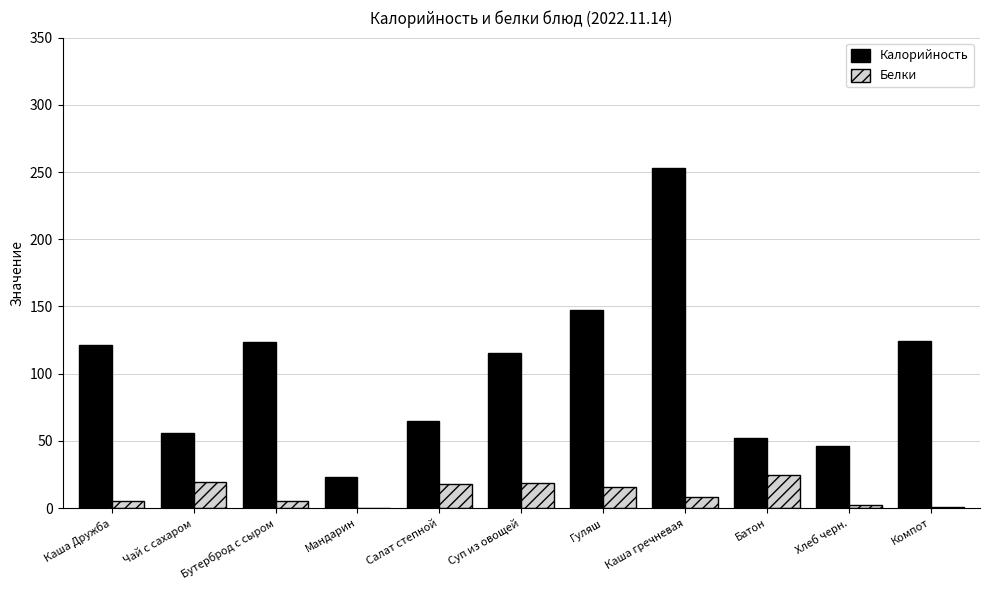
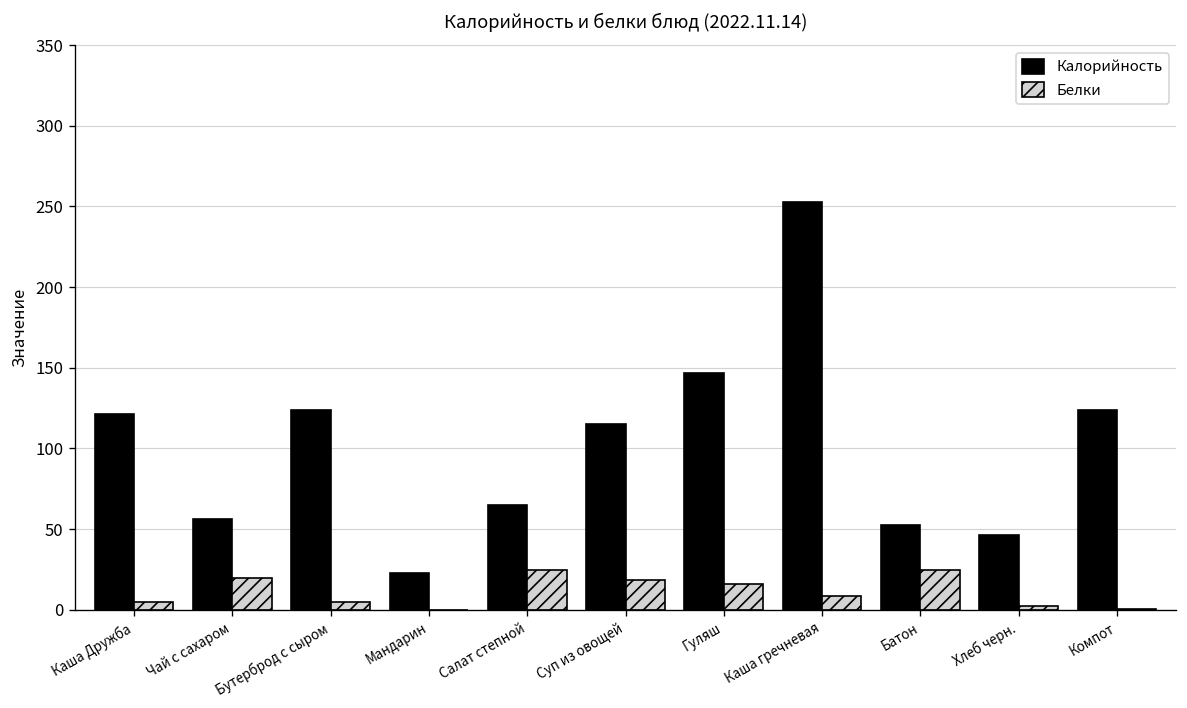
  {
    "Калорийность": {
      "Каша Дружба": 121,
      "Чай с сахаром": 56,
      "Бутерброд с сыром": 124,
      "Мандарин": 23,
      "Салат степной": 65,
      "Суп из овощей": 115,
      "Гуляш": 147,
      "Каша гречневая": 253,
      "Батон": 52,
      "Хлеб черн.": 46,
      "Компот": 124
    },
    "Белки": {
      "Каша Дружба": 5,
      "Чай с сахаром": 19,
      "Бутерброд с сыром": 5,
      "Мандарин": 0,
-     "Салат степной": 18,
+     "Салат степной": 25,
      "Суп из овощей": 19,
      "Гуляш": 16,
      "Каша гречневая": 9,
      "Батон": 24,
      "Хлеб черн.": 2
    }
  }
